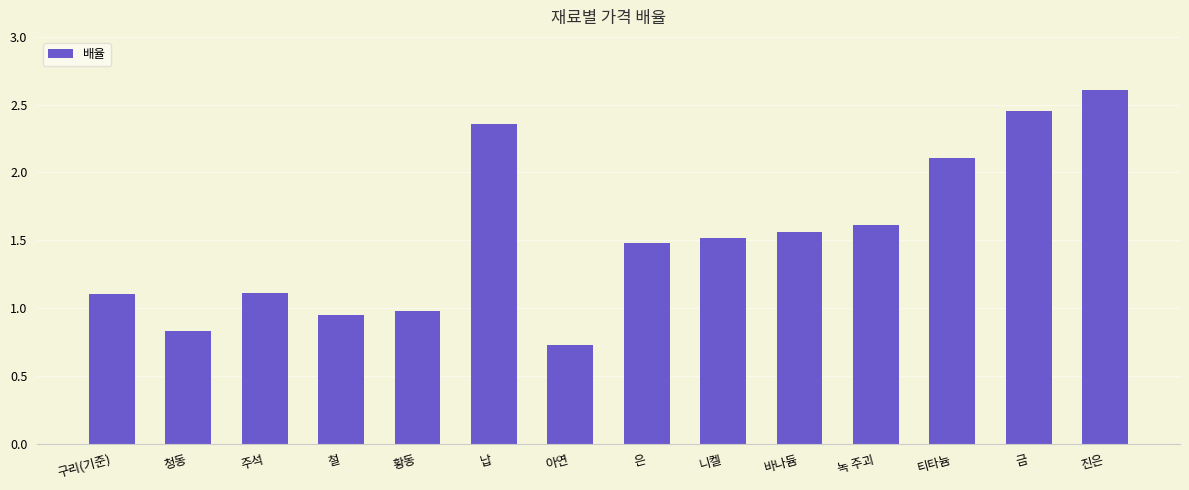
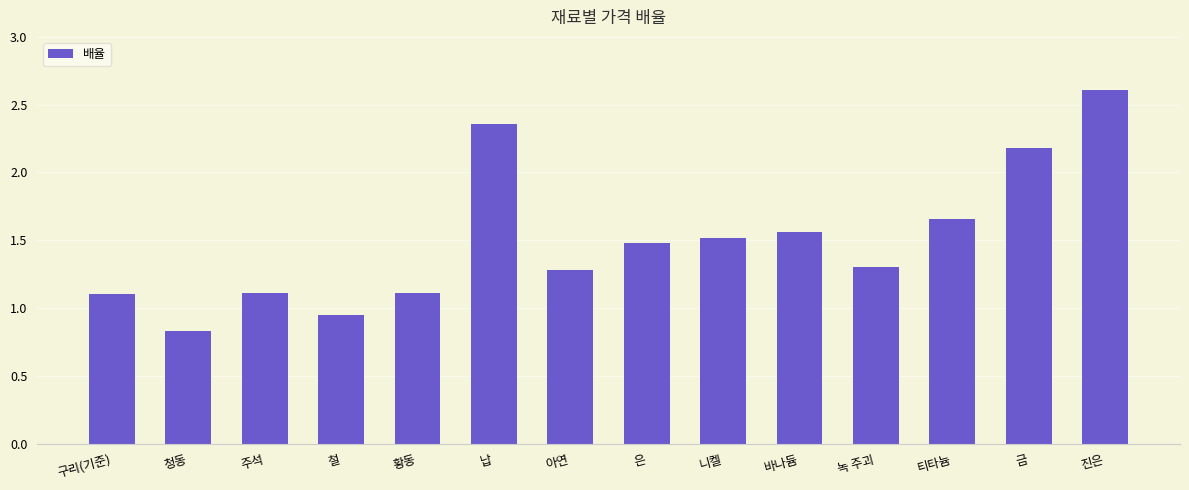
  {
    "구리(기준)": 1.10,
    "청동": 0.83,
    "주석": 1.11,
    "철": 0.95,
-   "황동": 0.98,
+   "황동": 1.11,
    "납": 2.36,
-   "아연": 0.73,
+   "아연": 1.28,
    "은": 1.48,
    "니켈": 1.52,
    "바나듐": 1.56,
-   "녹 주괴": 1.61,
-   "티타늄": 2.11,
-   "금": 2.45,
+   "녹 주괴": 1.30,
+   "티타늄": 1.66,
+   "금": 2.18,
    "진은": 2.61
  }
